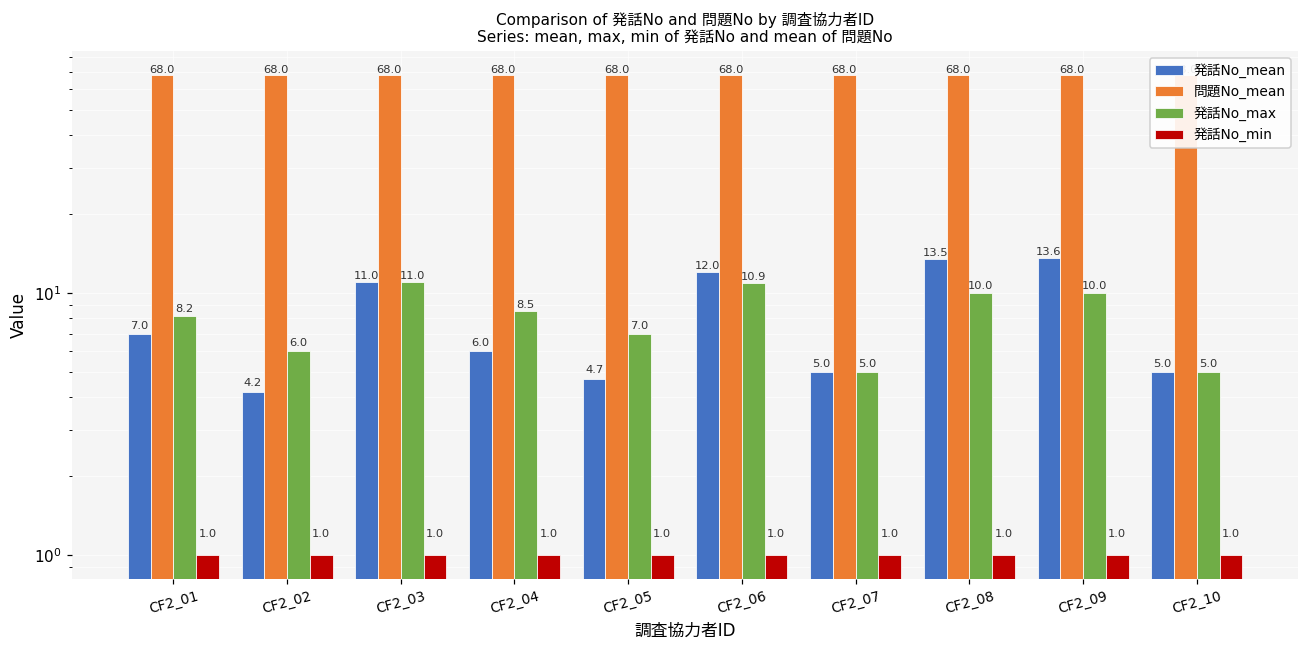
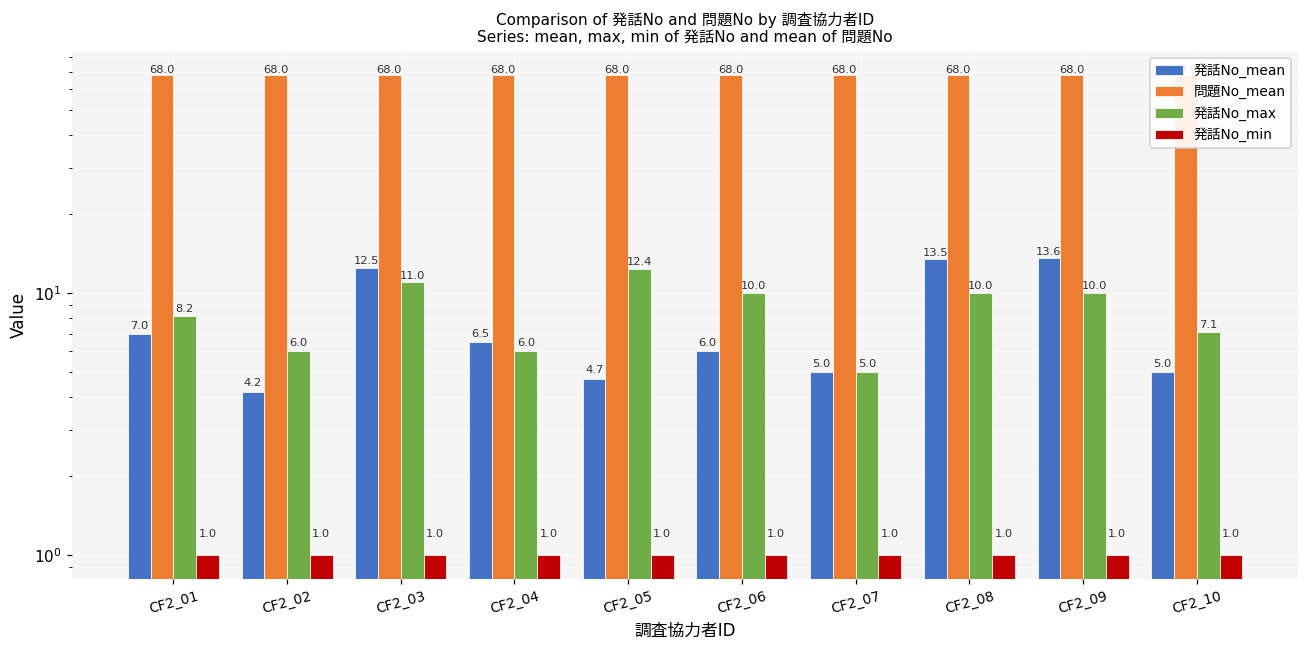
  {
    "発話No_mean": {
      "CF2_01": 7.0,
      "CF2_02": 4.2,
-     "CF2_03": 11.0,
-     "CF2_04": 6.0,
+     "CF2_03": 12.5,
+     "CF2_04": 6.5,
      "CF2_05": 4.7,
-     "CF2_06": 12.0,
+     "CF2_06": 6.0,
      "CF2_07": 5.0,
      "CF2_08": 13.5,
      "CF2_09": 13.6,
      "CF2_10": 5.0
    },
    "問題No_mean": {
      "CF2_01": 68.0,
      "CF2_02": 68.0,
      "CF2_03": 68.0,
      "CF2_04": 68.0,
      "CF2_05": 68.0,
      "CF2_06": 68.0,
      "CF2_07": 68.0,
      "CF2_08": 68.0,
      "CF2_09": 68.0
    },
    "発話No_max": {
      "CF2_01": 8.2,
      "CF2_02": 6.0,
      "CF2_03": 11.0,
-     "CF2_04": 8.5,
-     "CF2_05": 7.0,
-     "CF2_06": 10.9,
+     "CF2_04": 6.0,
+     "CF2_05": 12.4,
+     "CF2_06": 10.0,
      "CF2_07": 5.0,
      "CF2_08": 10.0,
      "CF2_09": 10.0,
-     "CF2_10": 5.0
+     "CF2_10": 7.1
    },
    "発話No_min": {
      "CF2_01": 1.0,
      "CF2_02": 1.0,
      "CF2_03": 1.0,
      "CF2_04": 1.0,
      "CF2_05": 1.0,
      "CF2_06": 1.0,
      "CF2_07": 1.0,
      "CF2_08": 1.0,
      "CF2_09": 1.0,
      "CF2_10": 1.0
    }
  }
